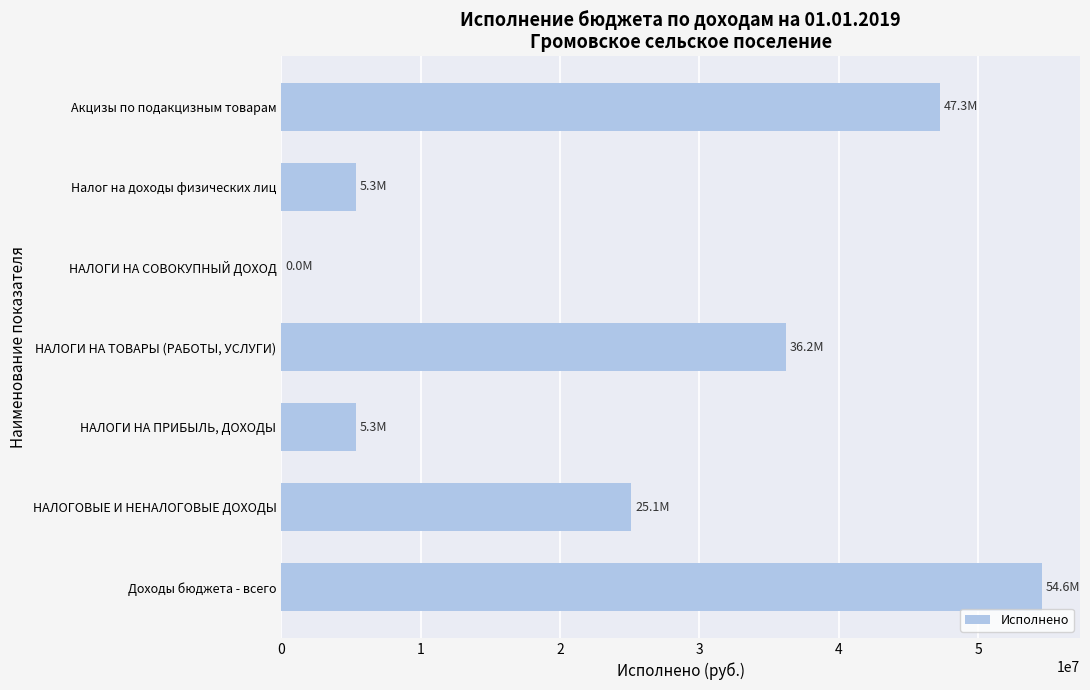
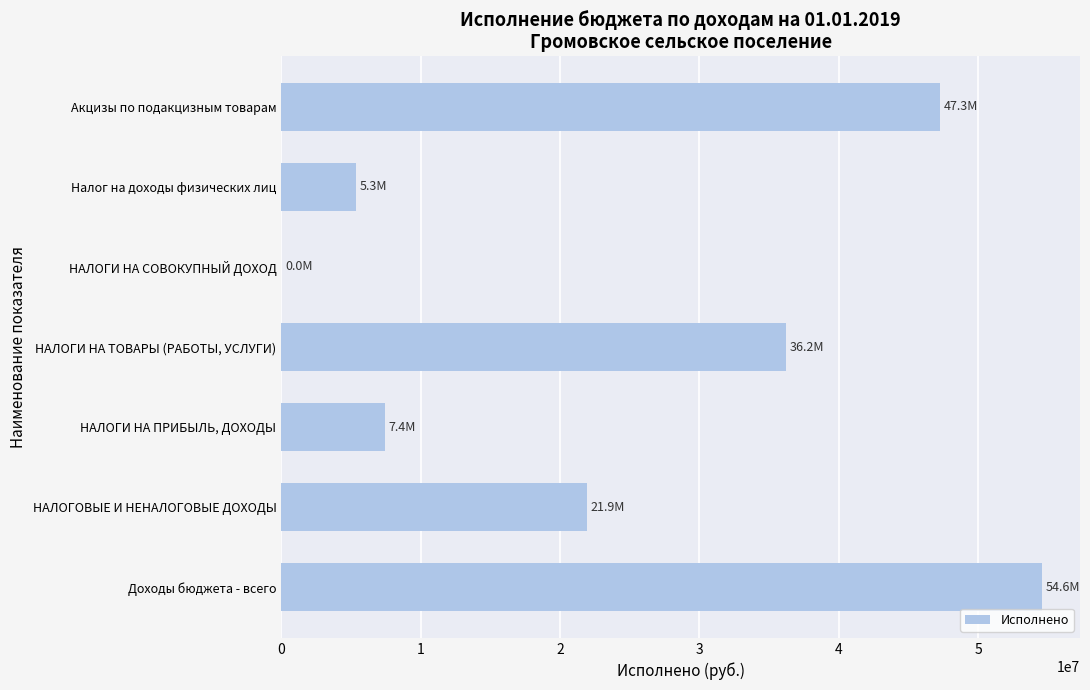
  {
    "Акцизы по подакцизным товарам": "47.3M",
    "Налог на доходы физических лиц": "5.3M",
    "НАЛОГИ НА ТОВАРЫ (РАБОТЫ, УСЛУГИ)": "36.2M",
-   "НАЛОГИ НА ПРИБЫЛЬ, ДОХОДЫ": "5.3M",
-   "НАЛОГОВЫЕ И НЕНАЛОГОВЫЕ ДОХОДЫ": "25.1M",
+   "НАЛОГИ НА ПРИБЫЛЬ, ДОХОДЫ": "7.4M",
+   "НАЛОГОВЫЕ И НЕНАЛОГОВЫЕ ДОХОДЫ": "21.9M",
    "Доходы бюджета - всего": "54.6M"
  }
